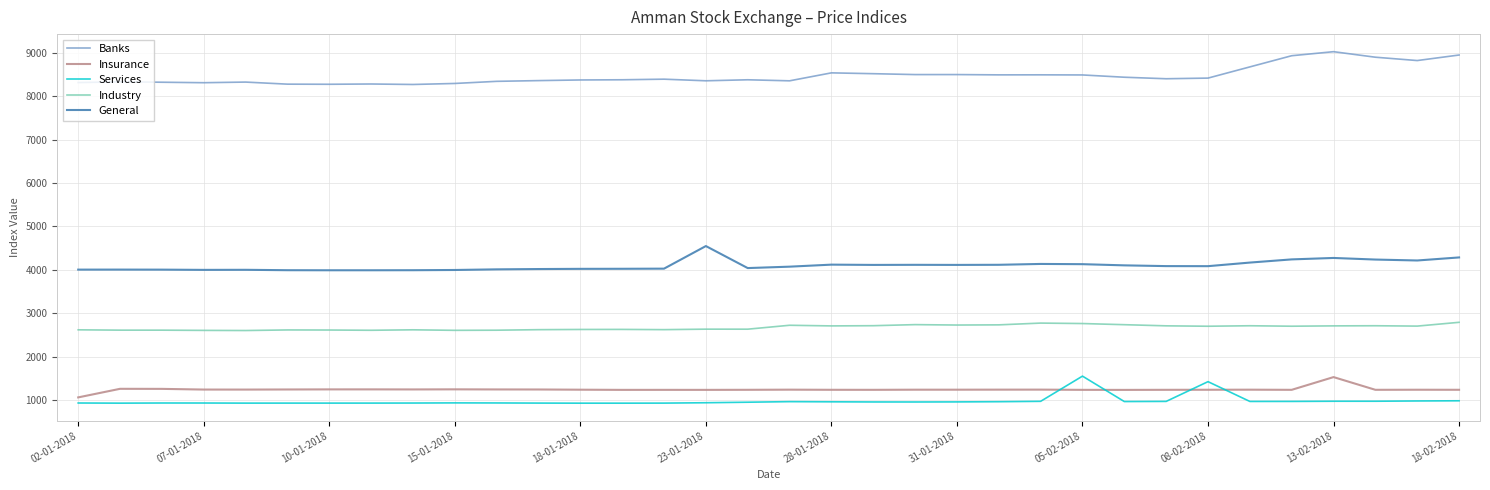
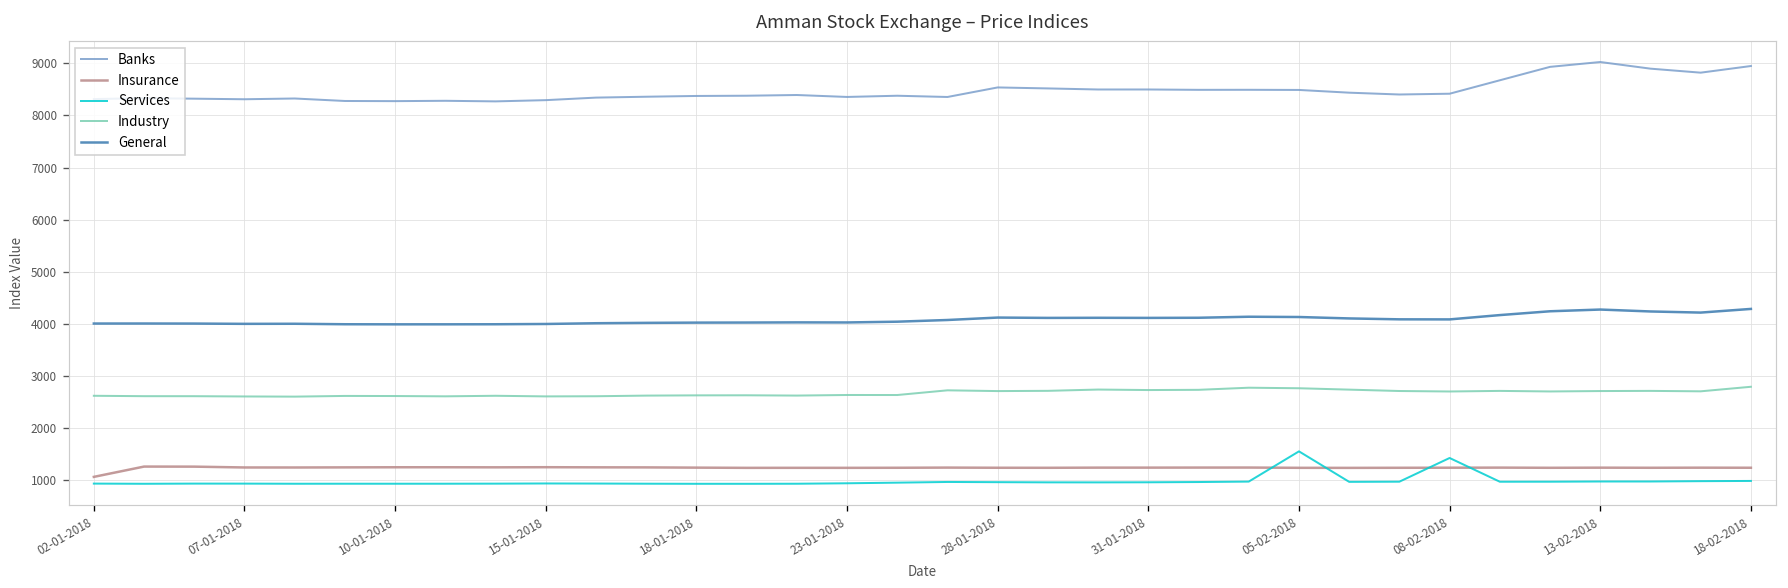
  {
    "Insurance": {
      "02-01-2018": 1100,
      "07-01-2018": 1200,
      "10-01-2018": 1300,
      "15-01-2018": 1300,
      "18-01-2018": 1200,
      "23-01-2018": 1200,
      "28-01-2018": 1200,
      "31-01-2018": 1200,
      "05-02-2018": 1200,
      "08-02-2018": 1200,
-     "13-02-2018": 1500,
+     "13-02-2018": 1200,
      "18-02-2018": 1200
    },
    "Services": {
      "02-01-2018": 900,
      "07-01-2018": 900,
      "10-01-2018": 900,
      "15-01-2018": 900,
      "18-01-2018": 900,
      "23-01-2018": 900,
      "28-01-2018": 1000,
      "31-01-2018": 1000,
      "05-02-2018": 1600,
      "08-02-2018": 1400,
      "13-02-2018": 1000,
      "18-02-2018": 1000
    },
    "General": {
      "02-01-2018": 4000,
      "07-01-2018": 4000,
      "10-01-2018": 4000,
      "15-01-2018": 4000,
      "18-01-2018": 4000,
-     "23-01-2018": 4500,
+     "23-01-2018": 4000,
      "28-01-2018": 4100,
      "31-01-2018": 4100,
      "05-02-2018": 4100,
      "08-02-2018": 4100,
      "13-02-2018": 4300,
      "18-02-2018": 4300
    }
  }
